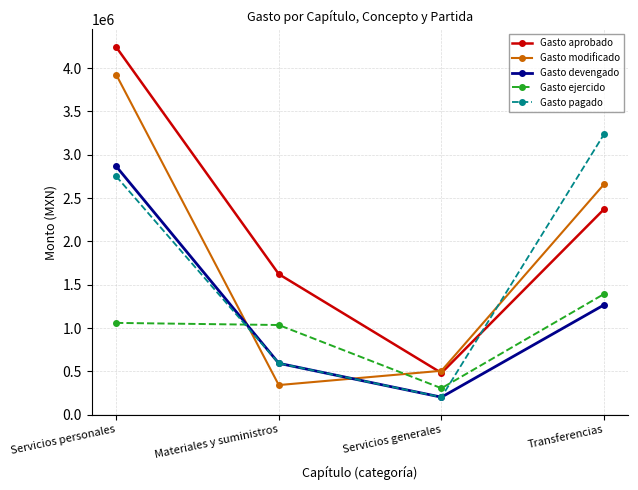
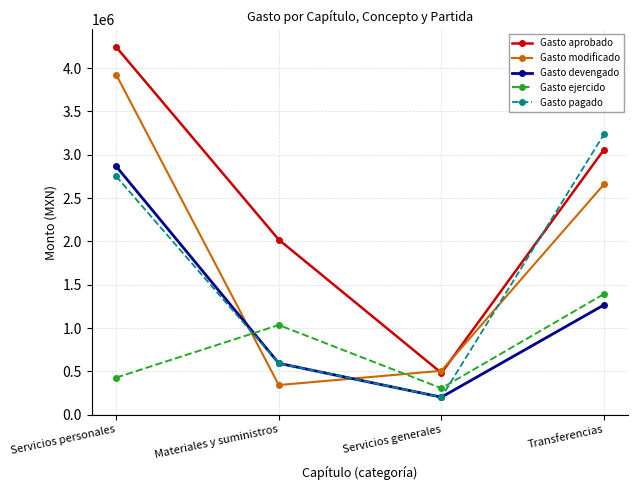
  {
    "Gasto aprobado": {
      "Servicios personales": 4200000,
-     "Materiales y suministros": 1600000,
-     "Transferencias": 2400000
+     "Materiales y suministros": 2000000,
+     "Transferencias": 3100000
    },
    "Gasto modificado": {
      "Servicios personales": 3900000,
      "Materiales y suministros": 300000,
      "Transferencias": 2700000
    },
    "Gasto devengado": {
      "Servicios personales": 2900000,
      "Transferencias": 1300000
    },
    "Gasto ejercido": {
-     "Servicios personales": 1100000,
+     "Servicios personales": 400000,
      "Materiales y suministros": 1000000,
      "Servicios generales": 300000,
      "Transferencias": 1400000
    },
    "Gasto pagado": {
      "Servicios personales": 2800000,
      "Transferencias": 3200000
    }
  }
